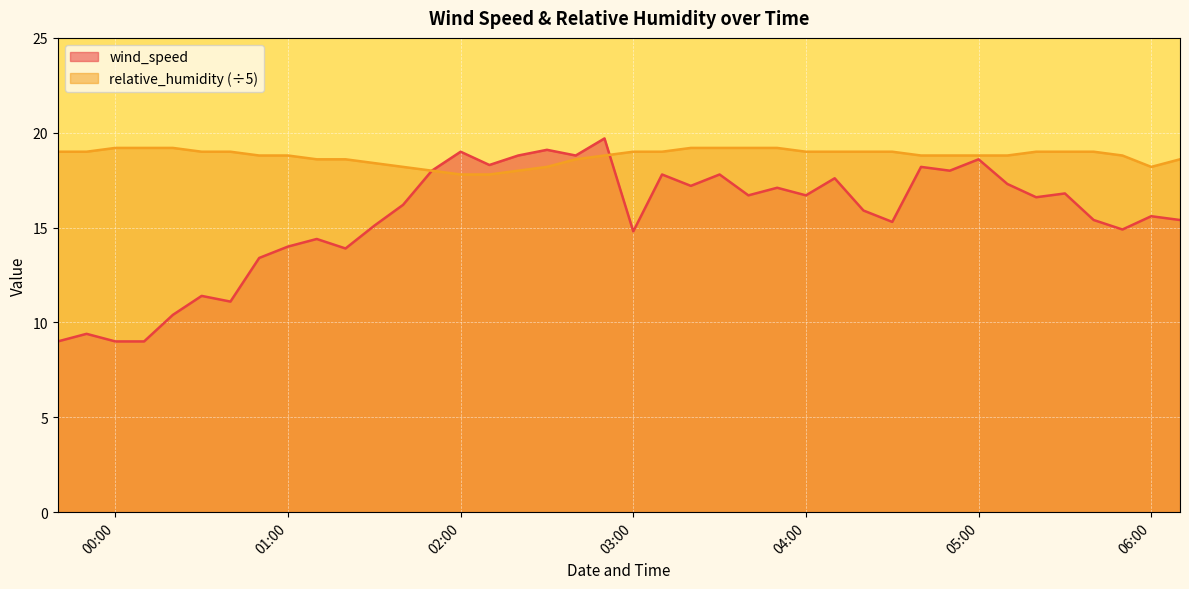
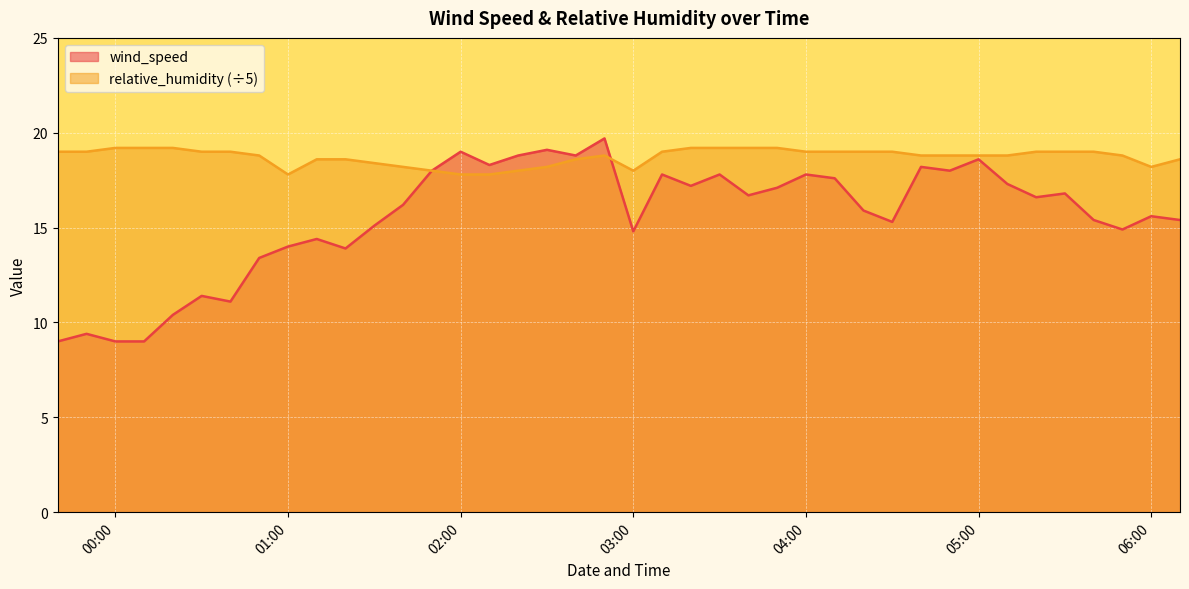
  {
    "wind_speed": {
      "00:00": 9.0,
      "01:00": 14.0,
      "02:00": 19.0,
      "03:00": 14.8,
-     "04:00": 16.7,
+     "04:00": 17.8,
      "05:00": 18.6,
      "06:00": 15.6
    },
    "relative_humidity (÷5)": {
      "00:00": 19.2,
-     "01:00": 18.8,
+     "01:00": 17.8,
      "02:00": 17.8,
-     "03:00": 19.0,
+     "03:00": 18.0,
      "04:00": 19.0,
      "05:00": 18.8,
      "06:00": 18.2
    }
  }
